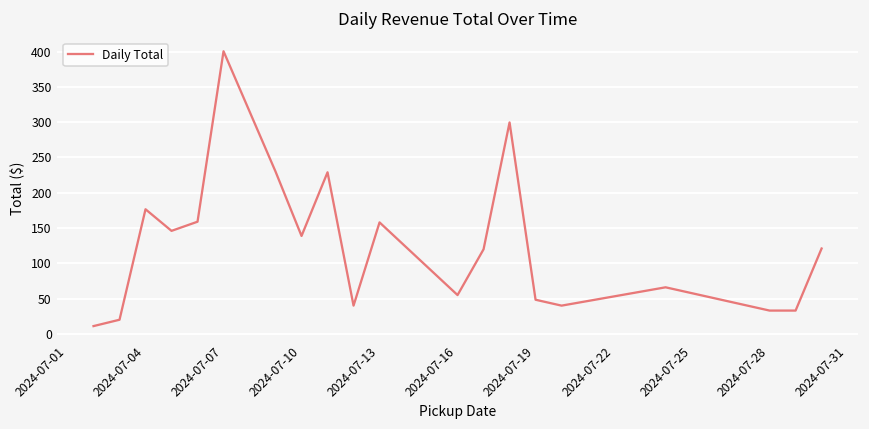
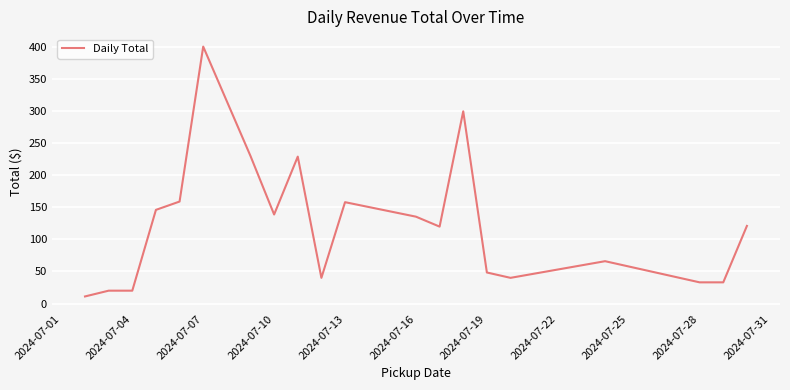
  {
-   "2024-07-04": 180,
+   "2024-07-04": 20,
    "2024-07-07": 400,
    "2024-07-10": 140,
    "2024-07-13": 160,
-   "2024-07-16": 50,
+   "2024-07-16": 140,
    "2024-07-19": 50,
    "2024-07-28": 30
  }
